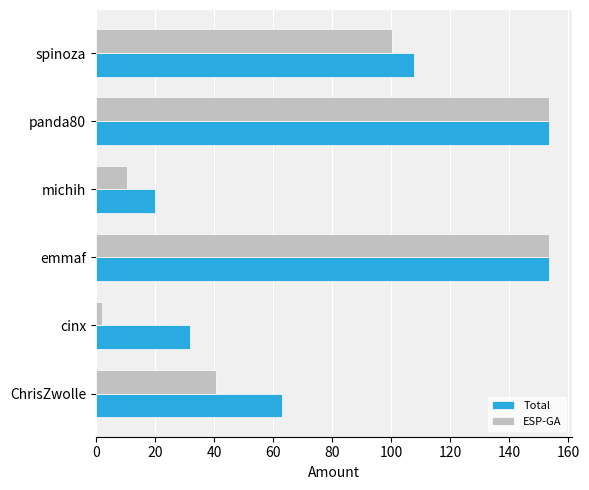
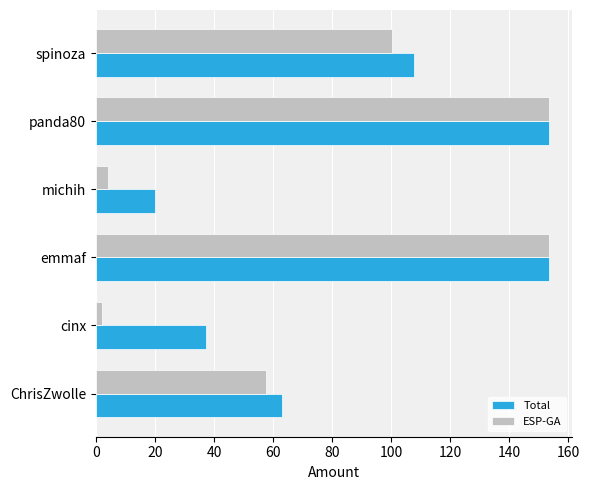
  {
    "Total": {
      "spinoza": 108,
      "panda80": 153,
      "michih": 20,
      "emmaf": 153,
-     "cinx": 32,
+     "cinx": 37,
      "ChrisZwolle": 63
    },
    "ESP-GA": {
      "spinoza": 100,
      "panda80": 153,
-     "michih": 11,
+     "michih": 4,
      "emmaf": 153,
      "cinx": 2,
-     "ChrisZwolle": 41
+     "ChrisZwolle": 58
    }
  }
